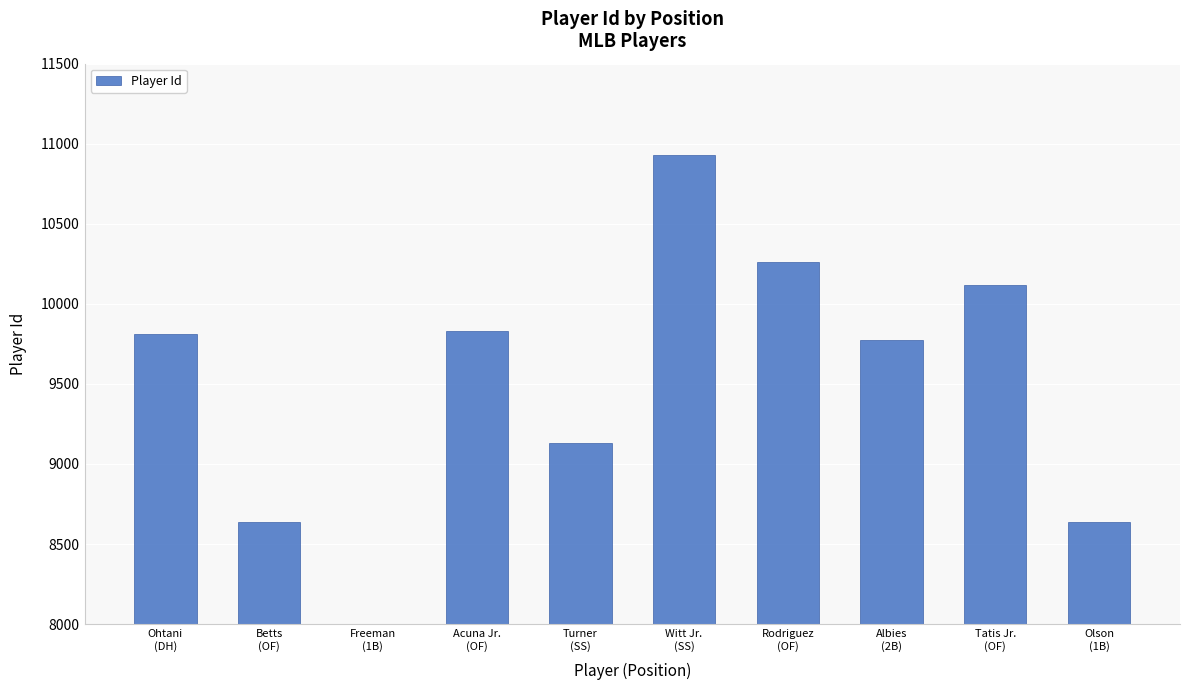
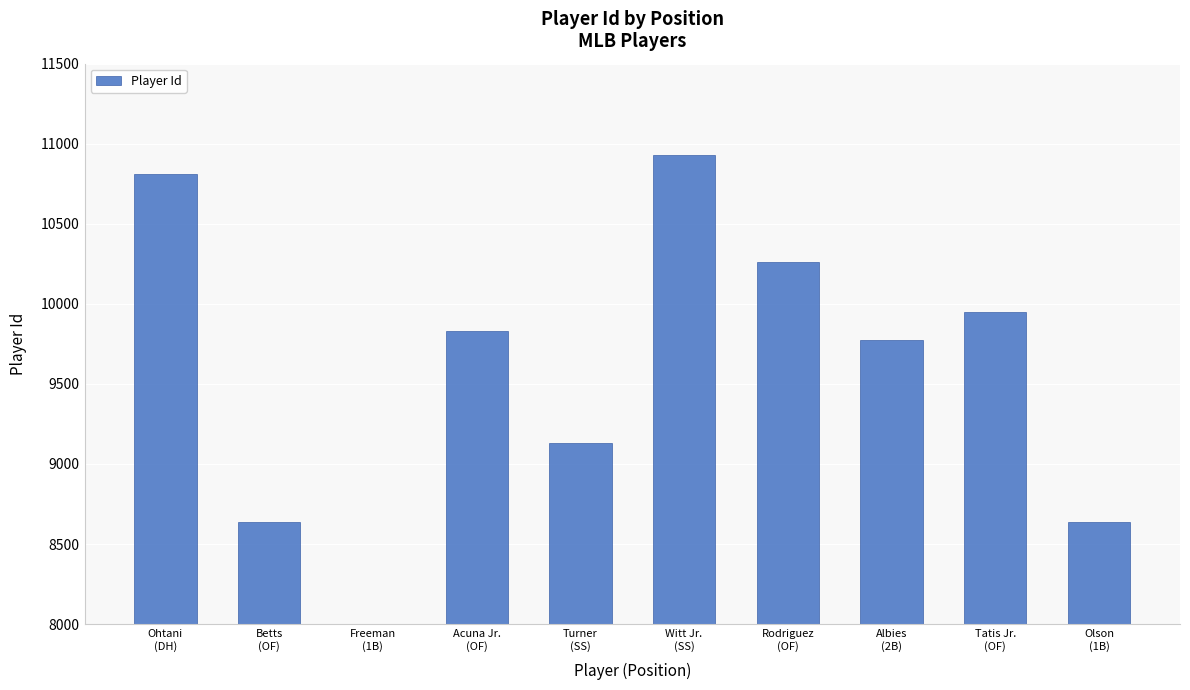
  {
-   "Ohtani (DH)": 9810,
+   "Ohtani (DH)": 10810,
    "Betts (OF)": 8640,
    "Acuna Jr. (OF)": 9830,
    "Turner (SS)": 9130,
    "Witt Jr. (SS)": 10930,
    "Rodriguez (OF)": 10260,
    "Albies (2B)": 9770,
-   "Tatis Jr. (OF)": 10120,
+   "Tatis Jr. (OF)": 9950,
    "Olson (1B)": 8640
  }
